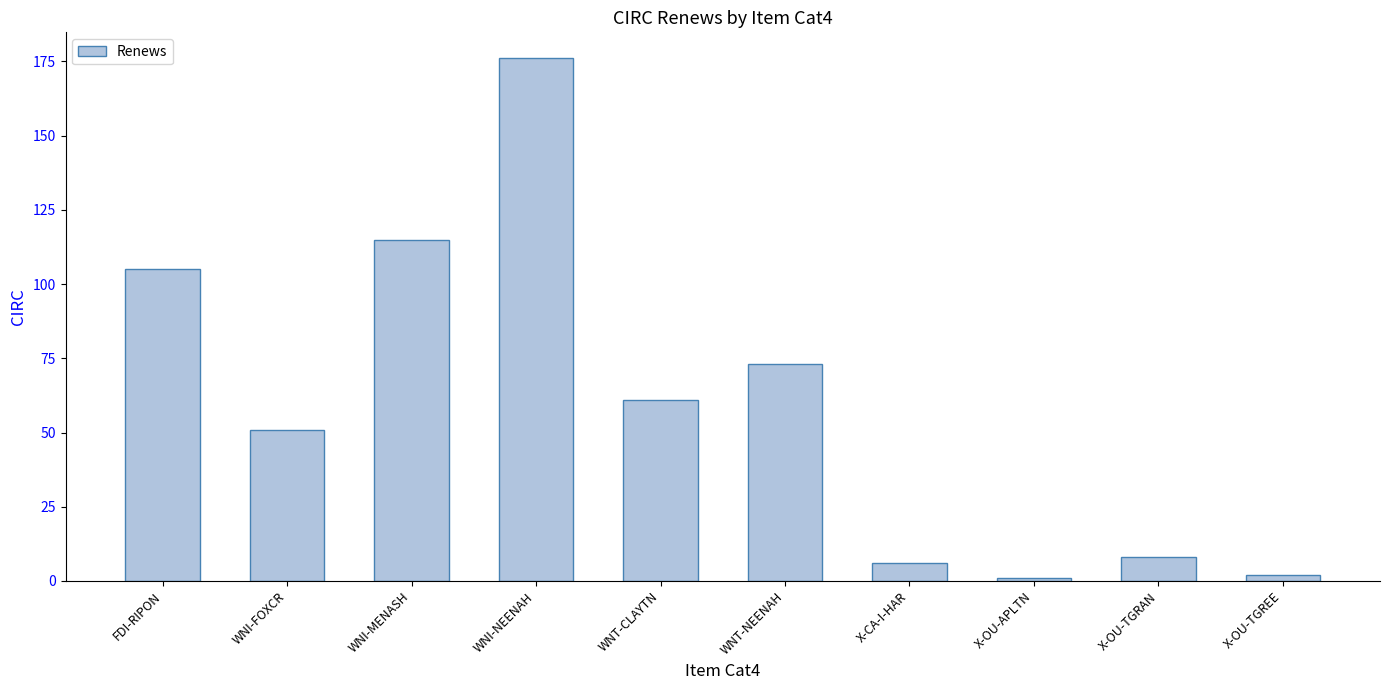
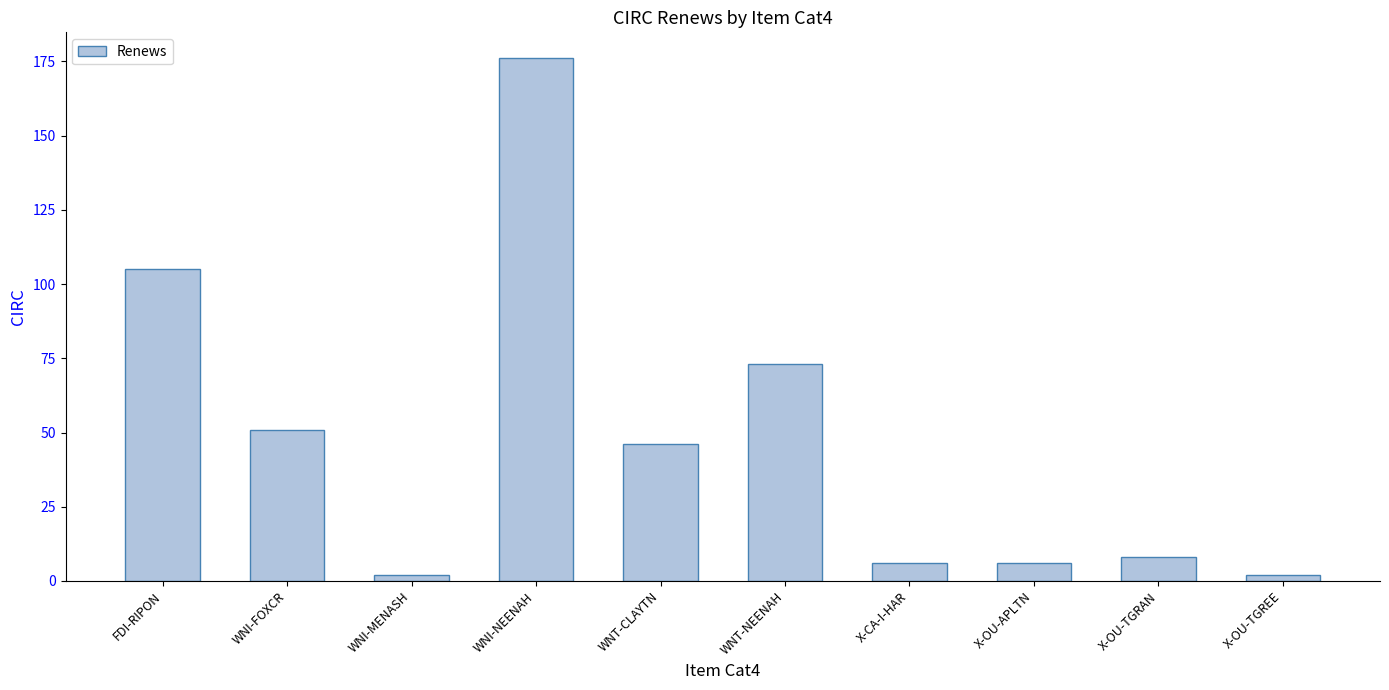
  {
    "FDI-RIPON": 105,
    "WNI-FOXCR": 51,
-   "WNI-MENASH": 115,
+   "WNI-MENASH": 2,
    "WNI-NEENAH": 176,
-   "WNT-CLAYTN": 61,
+   "WNT-CLAYTN": 46,
    "WNT-NEENAH": 73,
    "X-CA-I-HAR": 6,
-   "X-OU-APLTN": 1,
+   "X-OU-APLTN": 6,
    "X-OU-TGRAN": 8,
    "X-OU-TGREE": 2
  }
